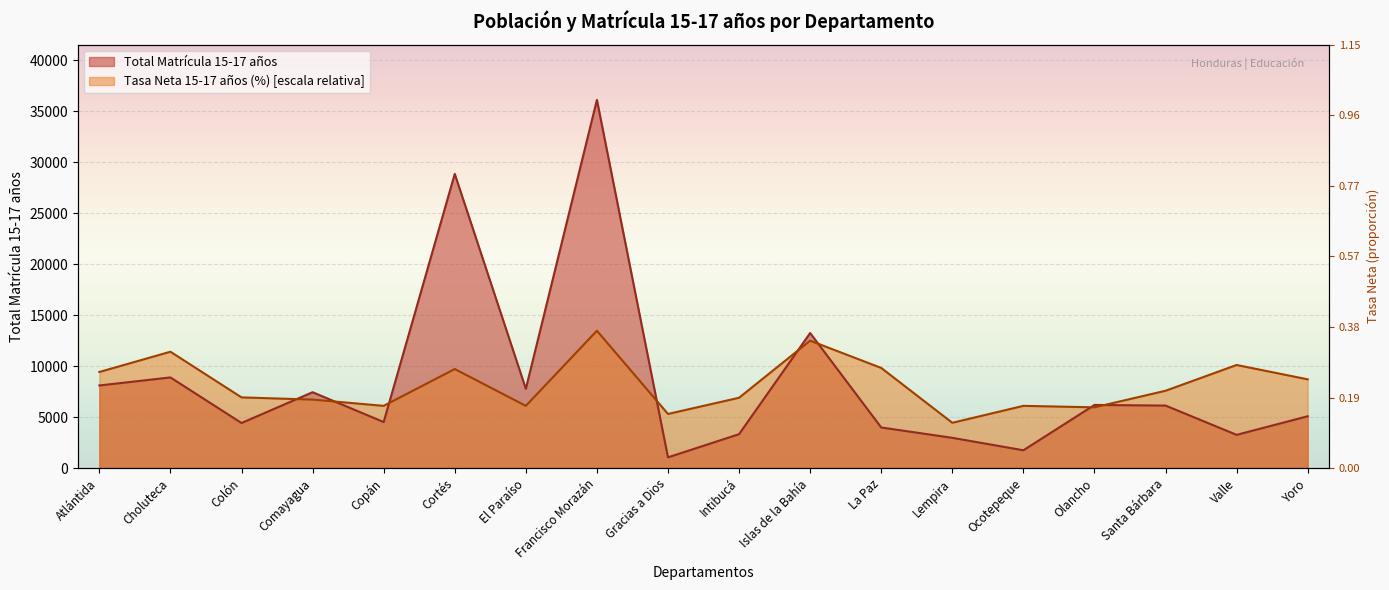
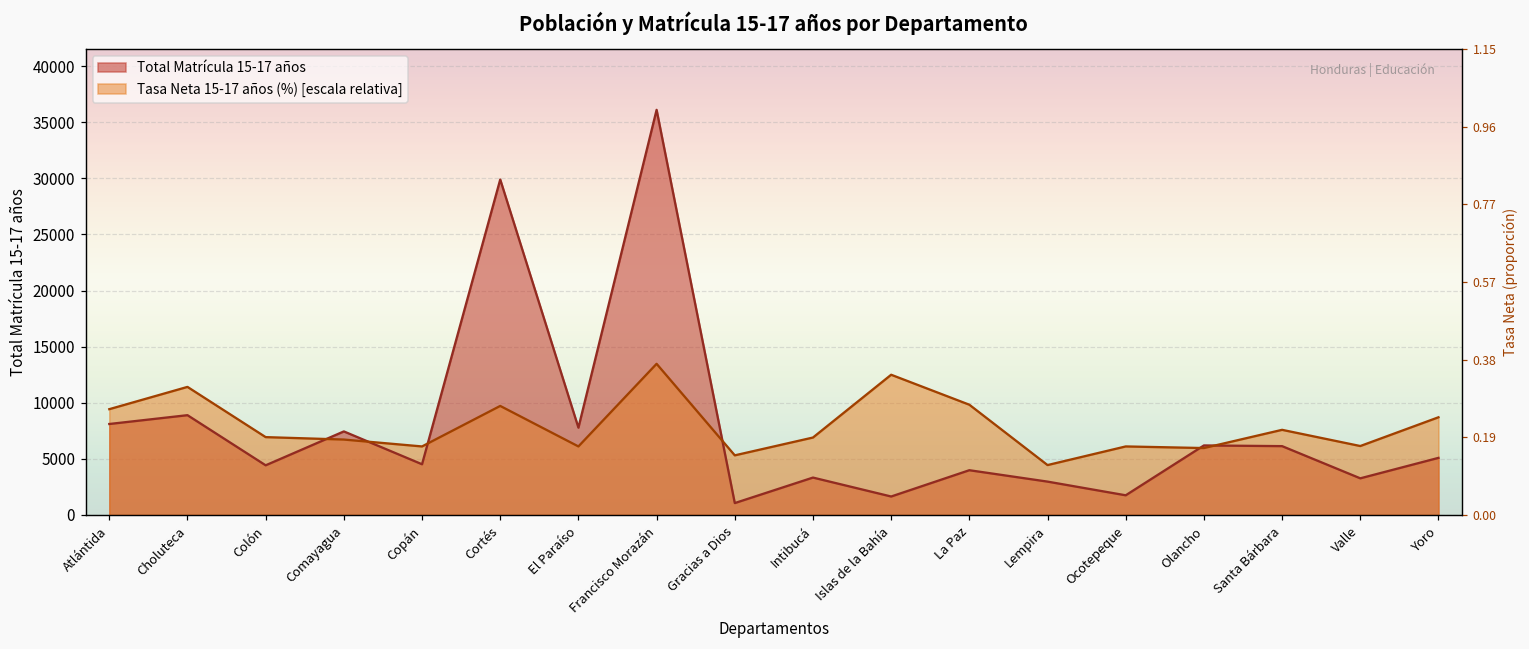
  {
    "Total Matrícula 15-17 años": {
      "Atlántida": 8100,
      "Choluteca": 8900,
      "Colón": 4400,
      "Comayagua": 7400,
      "Copán": 4500,
-     "Cortés": 28900,
+     "Cortés": 29900,
      "El Paraíso": 7800,
      "Francisco Morazán": 36100,
      "Gracias a Dios": 1100,
      "Intibucá": 3300,
-     "Islas de la Bahía": 13200,
+     "Islas de la Bahía": 1600,
      "La Paz": 4000,
      "Lempira": 3000,
      "Ocotepeque": 1700,
      "Santa Bárbara": 6100,
      "Valle": 3300,
      "Yoro": 5100
    },
    "Tasa Neta 15-17 años (%) [escala relativa]": {
      "Atlántida": 9400,
      "Choluteca": 11400,
      "Colón": 6900,
      "Comayagua": 6700,
      "Copán": 6100,
      "Cortés": 9700,
      "El Paraíso": 6100,
      "Francisco Morazán": 13500,
      "Gracias a Dios": 5300,
      "Intibucá": 6900,
      "Islas de la Bahía": 12500,
      "La Paz": 9800,
      "Lempira": 4400,
      "Ocotepeque": 6100,
      "Santa Bárbara": 7600,
-     "Valle": 10100,
+     "Valle": 6100,
      "Yoro": 8700
    }
  }
